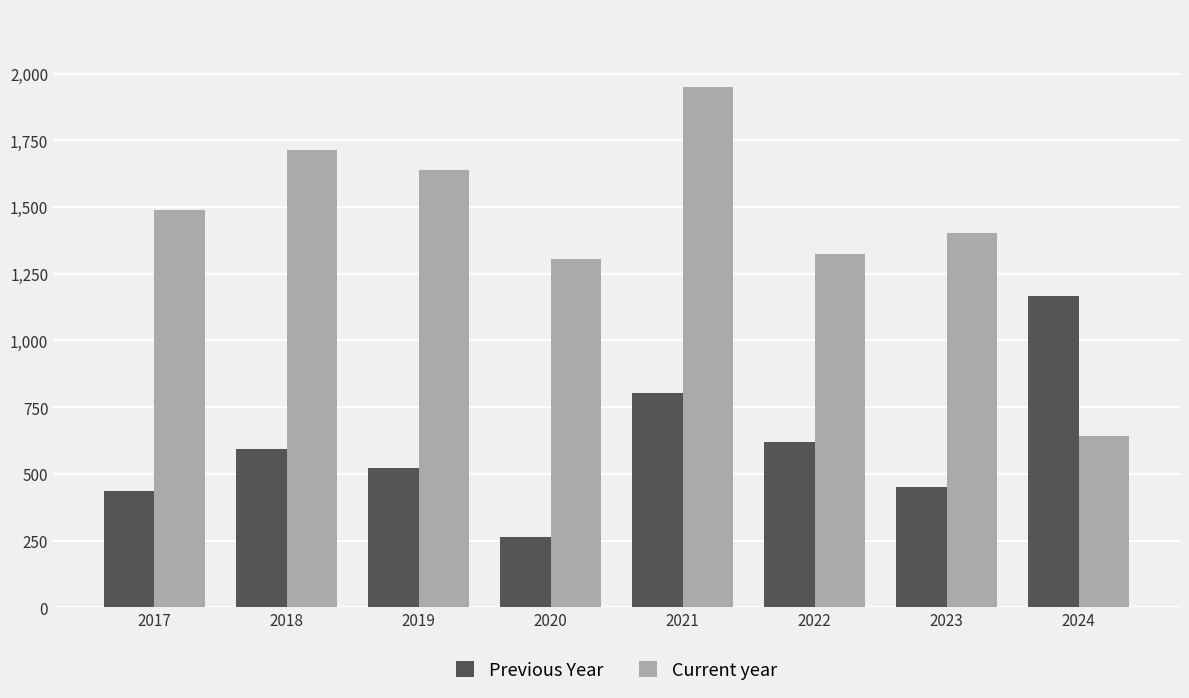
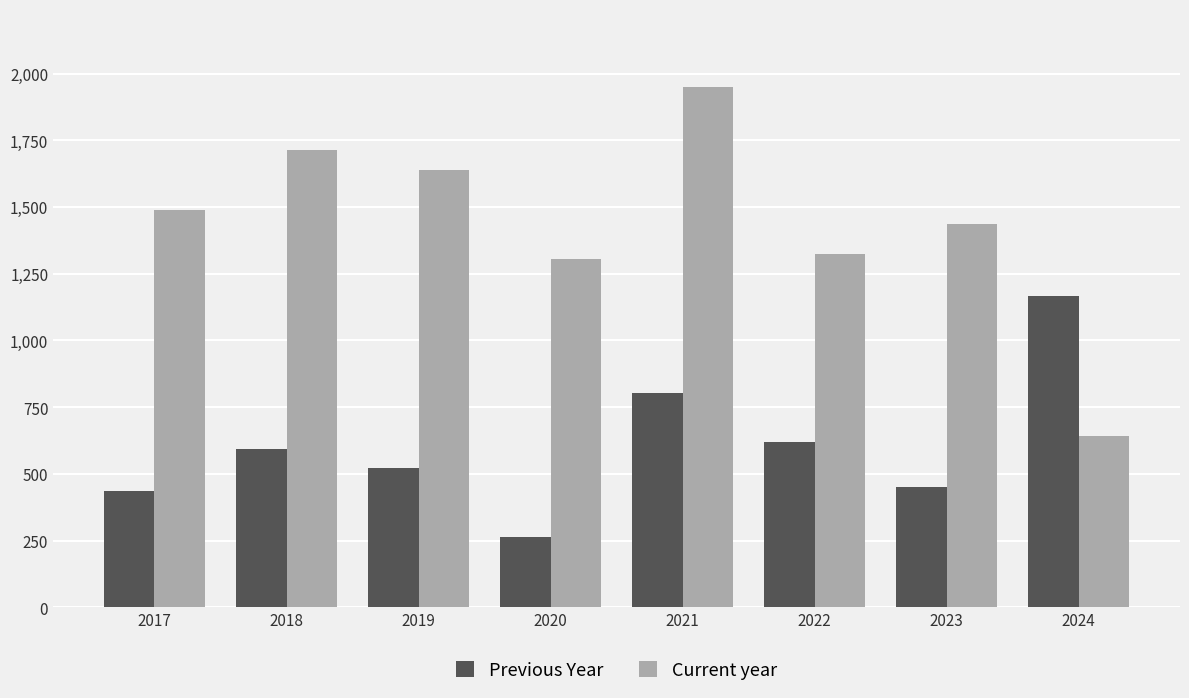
  {
    "Previous Year": {
      "2017": "430",
      "2018": "590",
      "2019": "520",
      "2020": "270",
      "2021": "800",
      "2022": "620",
      "2023": "450",
      "2024": "1,170"
    },
    "Current year": {
      "2017": "1,490",
      "2018": "1,720",
      "2019": "1,640",
      "2020": "1,310",
      "2021": "1,950",
      "2022": "1,330",
-     "2023": "1,400",
+     "2023": "1,440",
      "2024": "640"
    }
  }
